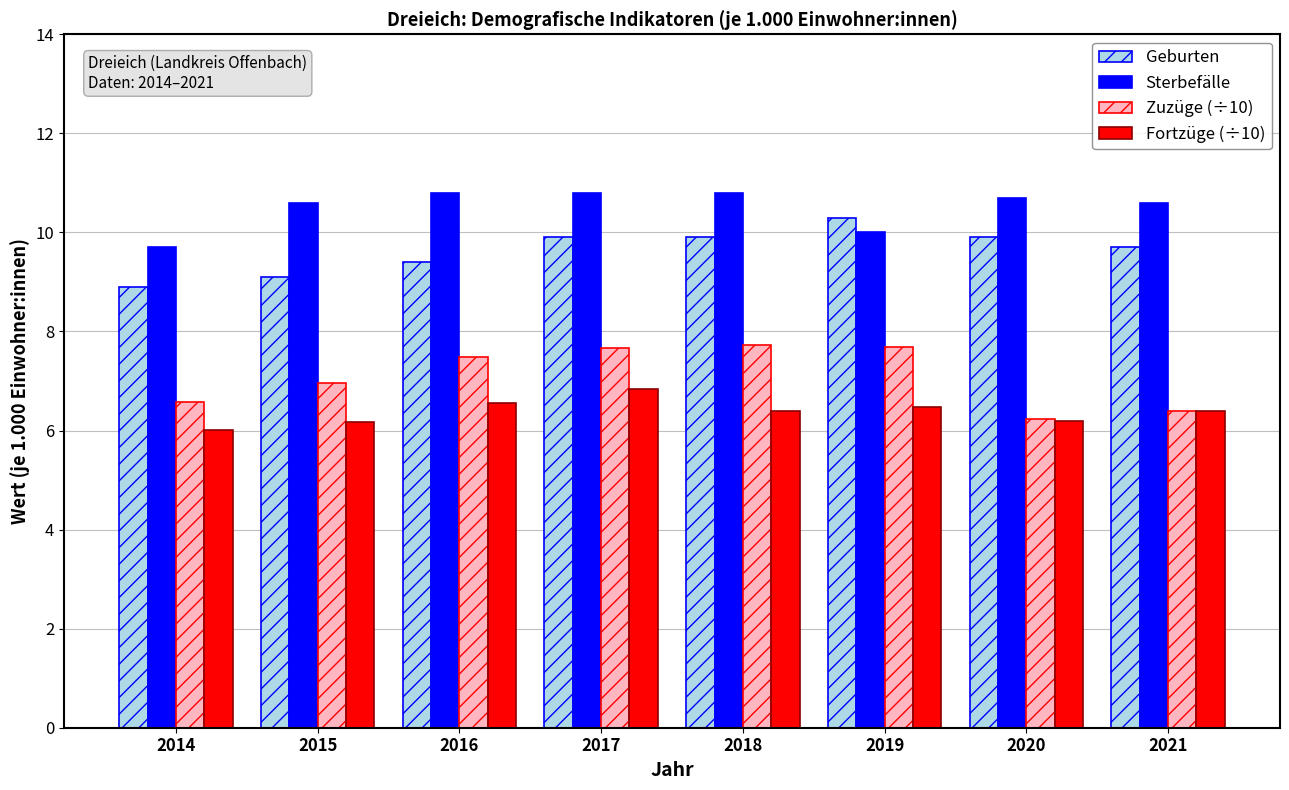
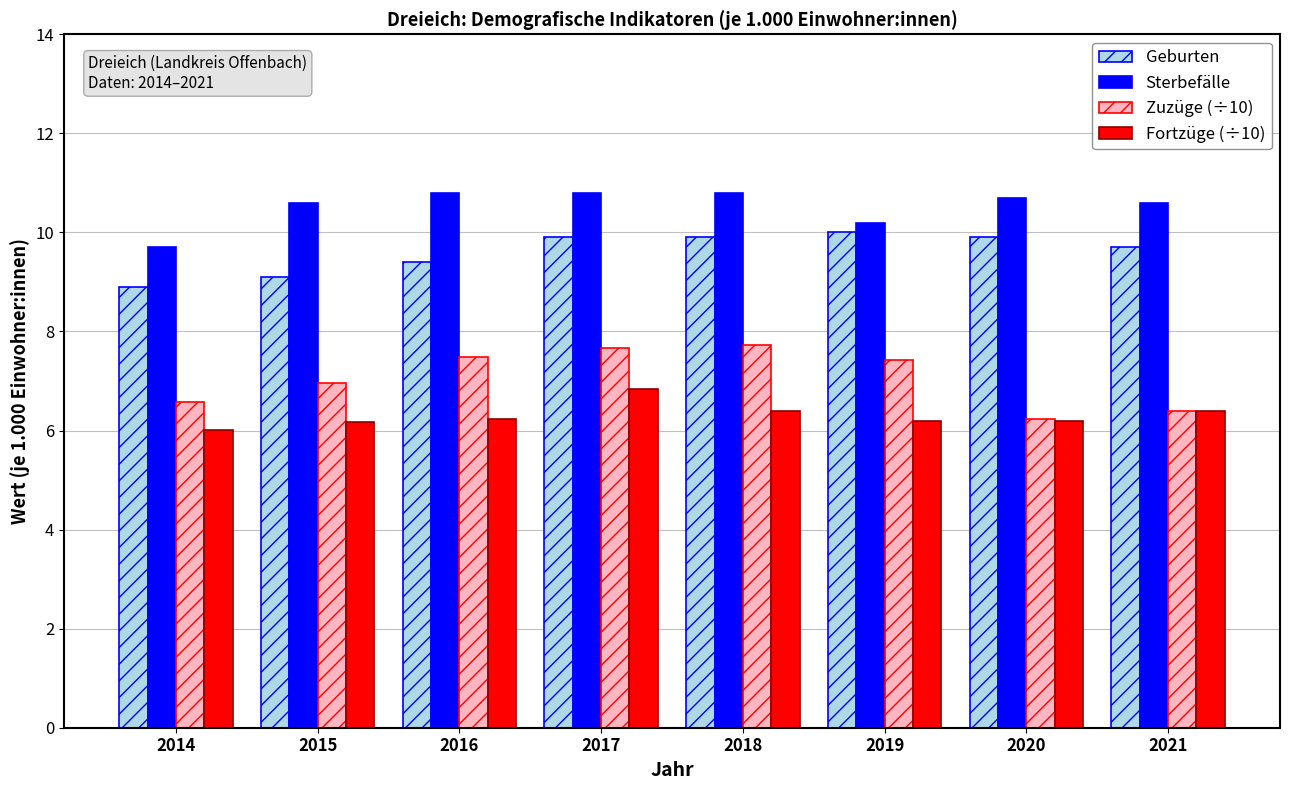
  {
    "Geburten": {
      "2014": 8.9,
      "2015": 9.1,
      "2016": 9.4,
      "2017": 9.9,
      "2018": 9.9,
-     "2019": 10.3,
+     "2019": 10.0,
      "2020": 9.9,
      "2021": 9.7
    },
    "Sterbefälle": {
      "2014": 9.7,
      "2015": 10.6,
      "2016": 10.8,
      "2017": 10.8,
      "2018": 10.8,
-     "2019": 10.0,
+     "2019": 10.2,
      "2020": 10.7,
      "2021": 10.6
    },
    "Zuzüge (÷10)": {
      "2014": 6.6,
      "2015": 7.0,
      "2016": 7.5,
      "2017": 7.7,
      "2018": 7.7,
-     "2019": 7.7,
+     "2019": 7.4,
      "2020": 6.2,
      "2021": 6.4
    },
    "Fortzüge (÷10)": {
      "2014": 6.0,
      "2015": 6.2,
-     "2016": 6.6,
+     "2016": 6.2,
      "2017": 6.8,
      "2018": 6.4,
-     "2019": 6.5,
+     "2019": 6.2,
      "2020": 6.2,
      "2021": 6.4
    }
  }
